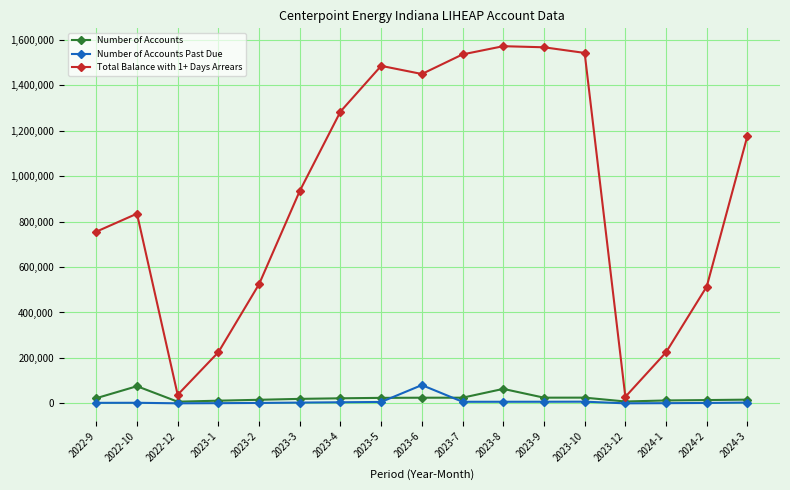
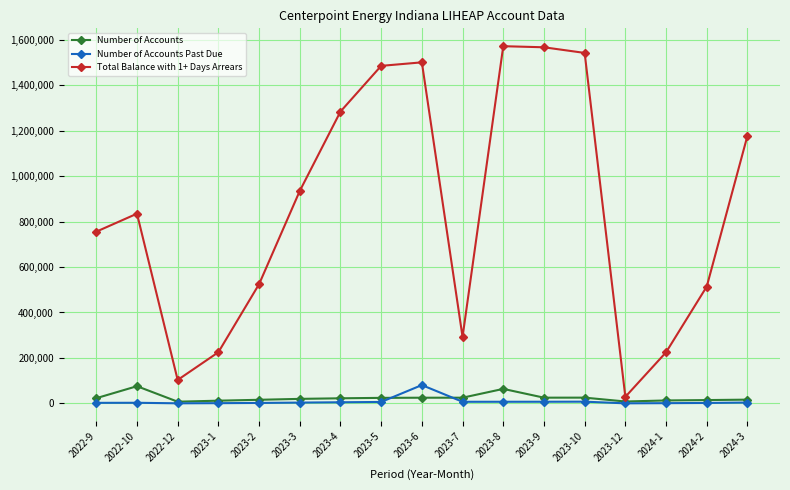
  {
    "Number of Accounts": {
      "2022-9": "20,000",
      "2022-10": "80,000",
      "2023-2": "20,000",
      "2023-3": "20,000",
      "2023-4": "20,000",
      "2023-5": "20,000",
      "2023-6": "30,000",
      "2023-7": "30,000",
      "2023-8": "60,000",
      "2023-9": "30,000",
      "2023-10": "30,000",
      "2024-1": "10,000",
      "2024-2": "10,000",
      "2024-3": "20,000"
    },
    "Number of Accounts Past Due": {
      "2022-9": "0",
      "2022-10": "0",
      "2023-2": "0",
      "2023-3": "0",
      "2023-4": "0",
      "2023-5": "10,000",
      "2023-6": "80,000",
      "2023-7": "10,000",
      "2023-8": "10,000",
      "2023-9": "10,000",
      "2023-10": "10,000",
      "2024-1": "0",
      "2024-2": "0",
      "2024-3": "0"
    },
    "Total Balance with 1+ Days Arrears": {
      "2022-9": "760,000",
      "2022-10": "830,000",
-     "2022-12": "40,000",
+     "2022-12": "100,000",
      "2023-1": "230,000",
      "2023-2": "520,000",
      "2023-3": "930,000",
      "2023-4": "1,280,000",
      "2023-5": "1,490,000",
-     "2023-6": "1,450,000",
-     "2023-7": "1,540,000",
+     "2023-6": "1,500,000",
+     "2023-7": "290,000",
      "2023-8": "1,570,000",
      "2023-9": "1,570,000",
      "2023-10": "1,540,000",
      "2023-12": "30,000",
      "2024-1": "220,000",
      "2024-2": "510,000",
      "2024-3": "1,180,000"
    }
  }
